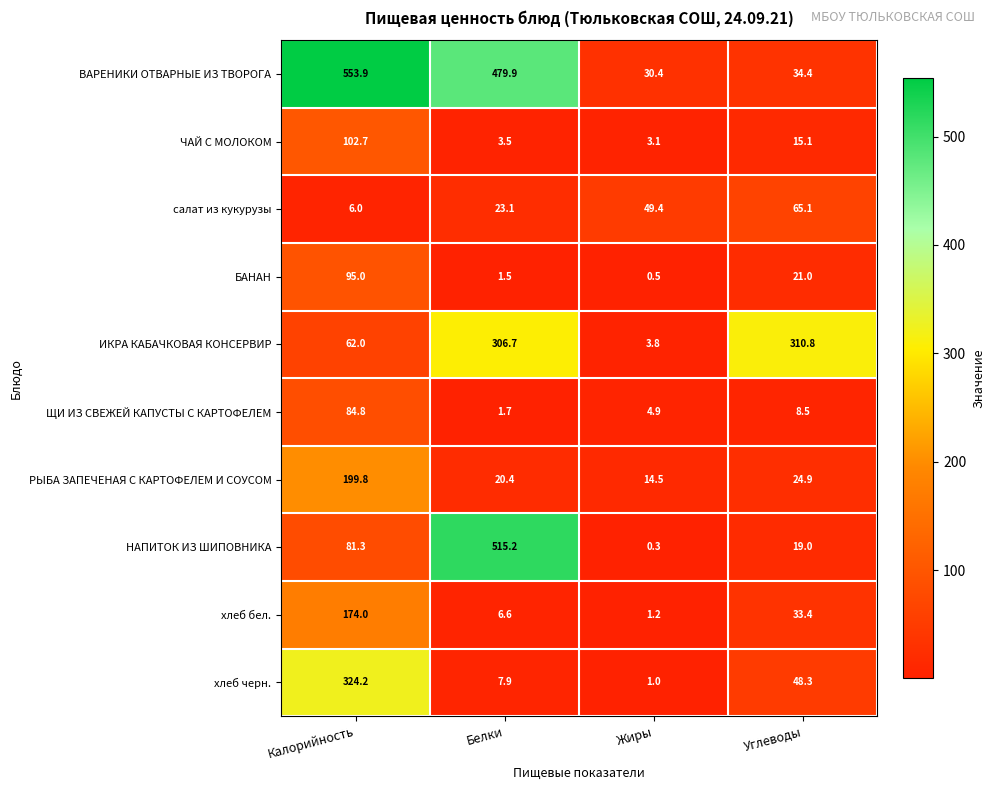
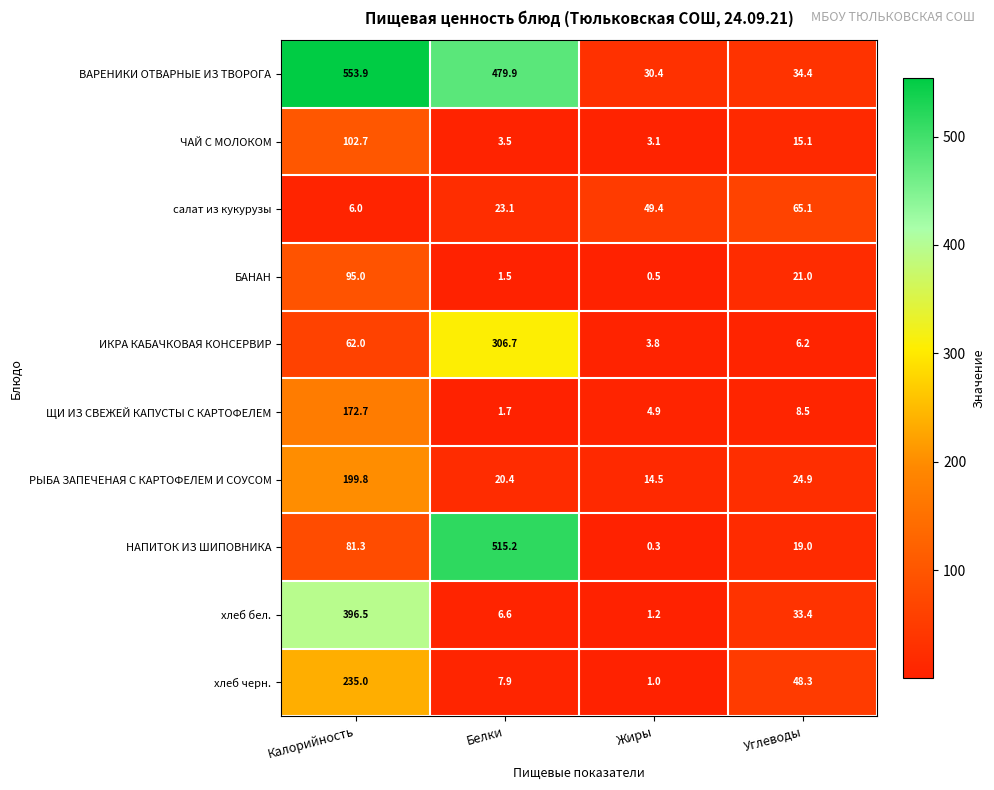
  {
    "ВАРЕНИКИ ОТВАРНЫЕ ИЗ ТВОРОГА": {
      "Калорийность": 553.9,
      "Белки": 479.9,
      "Жиры": 30.4,
      "Углеводы": 34.4
    },
    "ЧАЙ С МОЛОКОМ": {
      "Калорийность": 102.7,
      "Белки": 3.5,
      "Жиры": 3.1,
      "Углеводы": 15.1
    },
    "салат из кукурузы": {
      "Калорийность": 6.0,
      "Белки": 23.1,
      "Жиры": 49.4,
      "Углеводы": 65.1
    },
    "БАНАН": {
      "Калорийность": 95.0,
      "Белки": 1.5,
      "Жиры": 0.5,
      "Углеводы": 21.0
    },
    "ИКРА КАБАЧКОВАЯ КОНСЕРВИР": {
      "Калорийность": 62.0,
      "Белки": 306.7,
      "Жиры": 3.8,
-     "Углеводы": 310.8
+     "Углеводы": 6.2
    },
    "ЩИ ИЗ СВЕЖЕЙ КАПУСТЫ С КАРТОФЕЛЕМ": {
-     "Калорийность": 84.8,
+     "Калорийность": 172.7,
      "Белки": 1.7,
      "Жиры": 4.9,
      "Углеводы": 8.5
    },
    "РЫБА ЗАПЕЧЕНАЯ С КАРТОФЕЛЕМ И СОУСОМ": {
      "Калорийность": 199.8,
      "Белки": 20.4,
      "Жиры": 14.5,
      "Углеводы": 24.9
    },
    "НАПИТОК ИЗ ШИПОВНИКА": {
      "Калорийность": 81.3,
      "Белки": 515.2,
      "Жиры": 0.3,
      "Углеводы": 19.0
    },
    "хлеб бел.": {
-     "Калорийность": 174.0,
+     "Калорийность": 396.5,
      "Белки": 6.6,
      "Жиры": 1.2,
      "Углеводы": 33.4
    },
    "хлеб черн.": {
-     "Калорийность": 324.2,
+     "Калорийность": 235.0,
      "Белки": 7.9,
      "Жиры": 1.0,
      "Углеводы": 48.3
    }
  }
